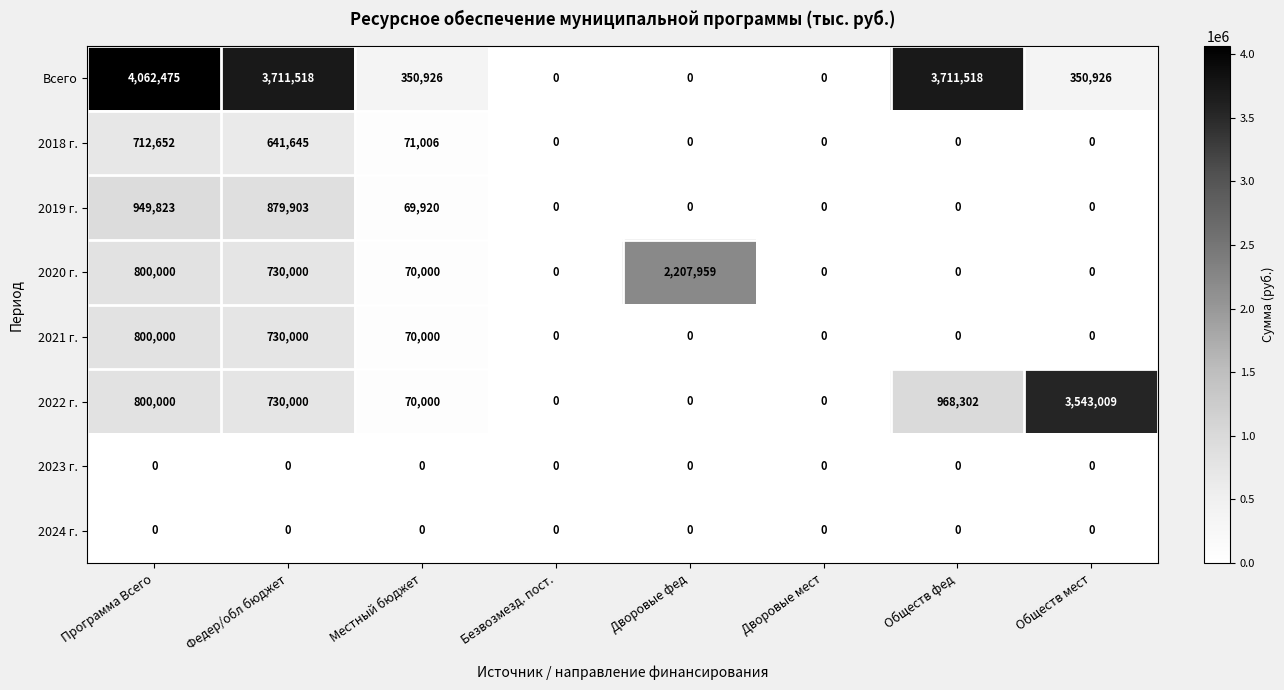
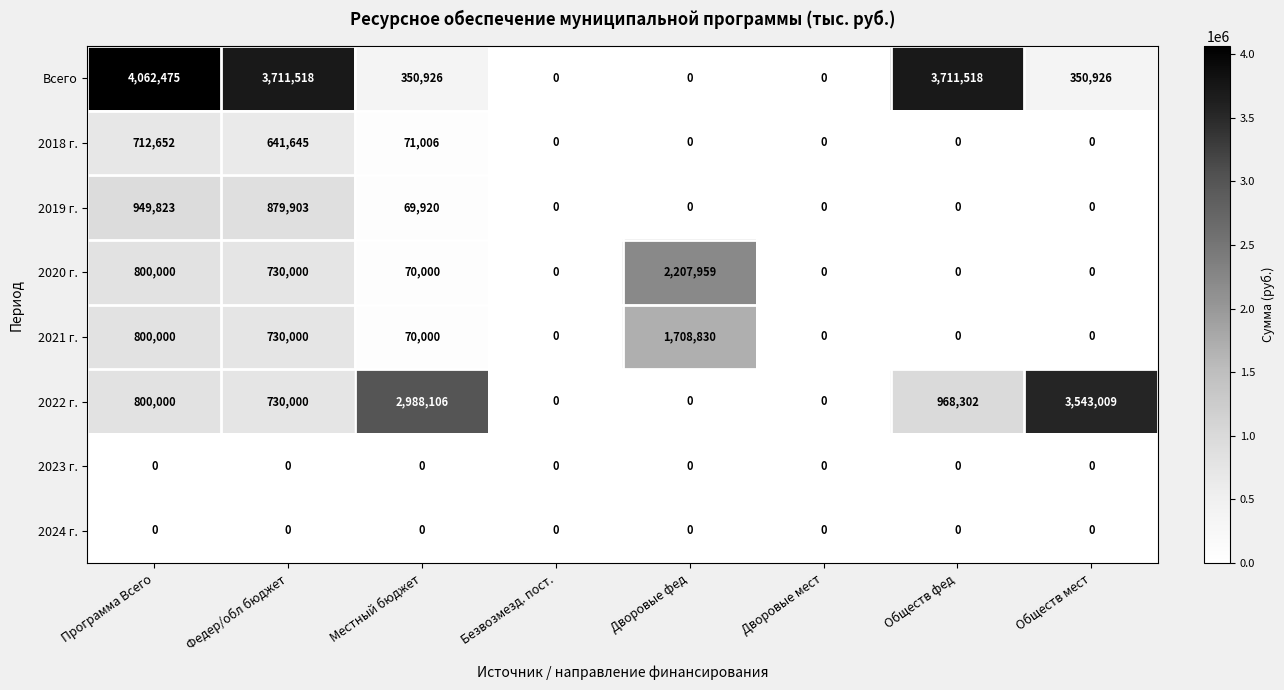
  {
    "Всего": {
      "Программа Всего": "4,062,475",
      "Федер/обл бюджет": "3,711,518",
      "Местный бюджет": "350,926",
      "Безвозмезд. пост.": "0",
      "Дворовые фед": "0",
      "Дворовые мест": "0",
      "Обществ фед": "3,711,518",
      "Обществ мест": "350,926"
    },
    "2018 г.": {
      "Программа Всего": "712,652",
      "Федер/обл бюджет": "641,645",
      "Местный бюджет": "71,006",
      "Безвозмезд. пост.": "0",
      "Дворовые фед": "0",
      "Дворовые мест": "0",
      "Обществ фед": "0",
      "Обществ мест": "0"
    },
    "2019 г.": {
      "Программа Всего": "949,823",
      "Федер/обл бюджет": "879,903",
      "Местный бюджет": "69,920",
      "Безвозмезд. пост.": "0",
      "Дворовые фед": "0",
      "Дворовые мест": "0",
      "Обществ фед": "0",
      "Обществ мест": "0"
    },
    "2020 г.": {
      "Программа Всего": "800,000",
      "Федер/обл бюджет": "730,000",
      "Местный бюджет": "70,000",
      "Безвозмезд. пост.": "0",
      "Дворовые фед": "2,207,959",
      "Дворовые мест": "0",
      "Обществ фед": "0",
      "Обществ мест": "0"
    },
    "2021 г.": {
      "Программа Всего": "800,000",
      "Федер/обл бюджет": "730,000",
      "Местный бюджет": "70,000",
      "Безвозмезд. пост.": "0",
-     "Дворовые фед": "0",
+     "Дворовые фед": "1,708,830",
      "Дворовые мест": "0",
      "Обществ фед": "0",
      "Обществ мест": "0"
    },
    "2022 г.": {
      "Программа Всего": "800,000",
      "Федер/обл бюджет": "730,000",
-     "Местный бюджет": "70,000",
+     "Местный бюджет": "2,988,106",
      "Безвозмезд. пост.": "0",
      "Дворовые фед": "0",
      "Дворовые мест": "0",
      "Обществ фед": "968,302",
      "Обществ мест": "3,543,009"
    },
    "2023 г.": {
      "Программа Всего": "0",
      "Федер/обл бюджет": "0",
      "Местный бюджет": "0",
      "Безвозмезд. пост.": "0",
      "Дворовые фед": "0",
      "Дворовые мест": "0",
      "Обществ фед": "0",
      "Обществ мест": "0"
    },
    "2024 г.": {
      "Программа Всего": "0",
      "Федер/обл бюджет": "0",
      "Местный бюджет": "0",
      "Безвозмезд. пост.": "0",
      "Дворовые фед": "0",
      "Дворовые мест": "0",
      "Обществ фед": "0",
      "Обществ мест": "0"
    }
  }
